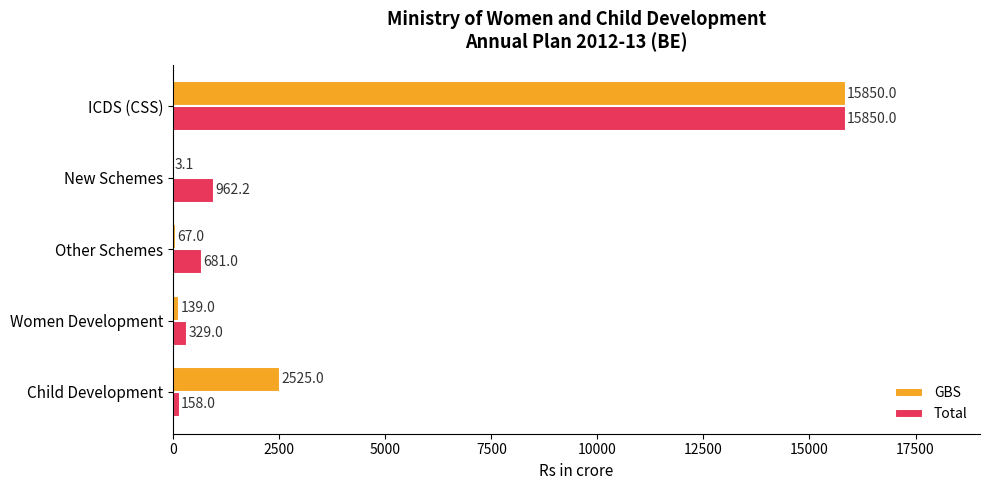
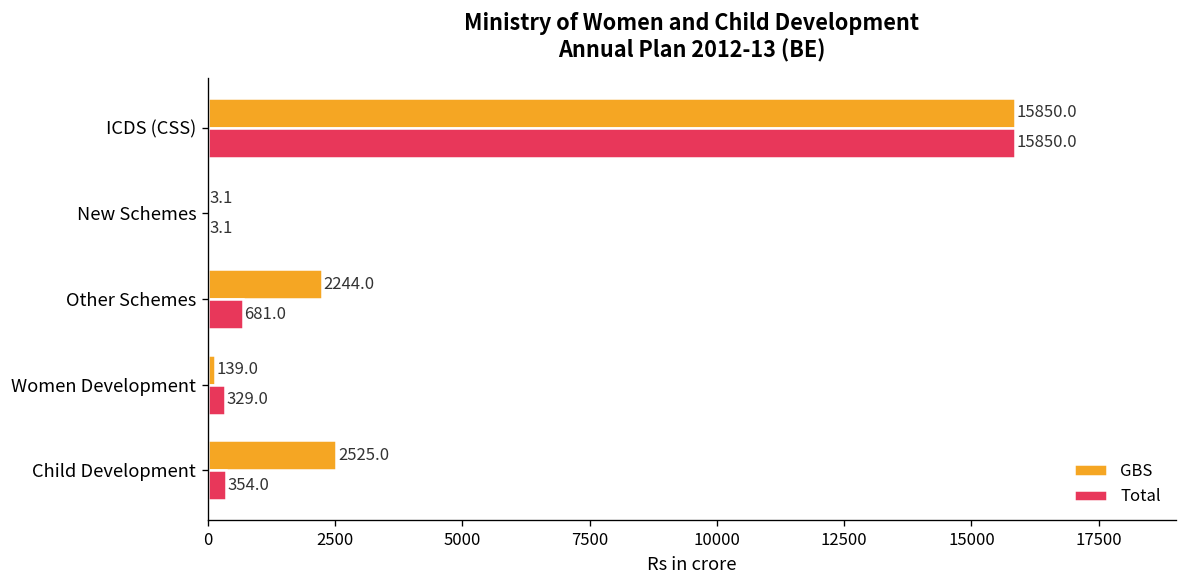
  {
    "GBS": {
      "ICDS (CSS)": 15850.0,
      "New Schemes": 3.1,
-     "Other Schemes": 67.0,
+     "Other Schemes": 2244.0,
      "Women Development": 139.0,
      "Child Development": 2525.0
    },
    "Total": {
      "ICDS (CSS)": 15850.0,
-     "New Schemes": 962.2,
+     "New Schemes": 3.1,
      "Other Schemes": 681.0,
      "Women Development": 329.0,
-     "Child Development": 158.0
+     "Child Development": 354.0
    }
  }
